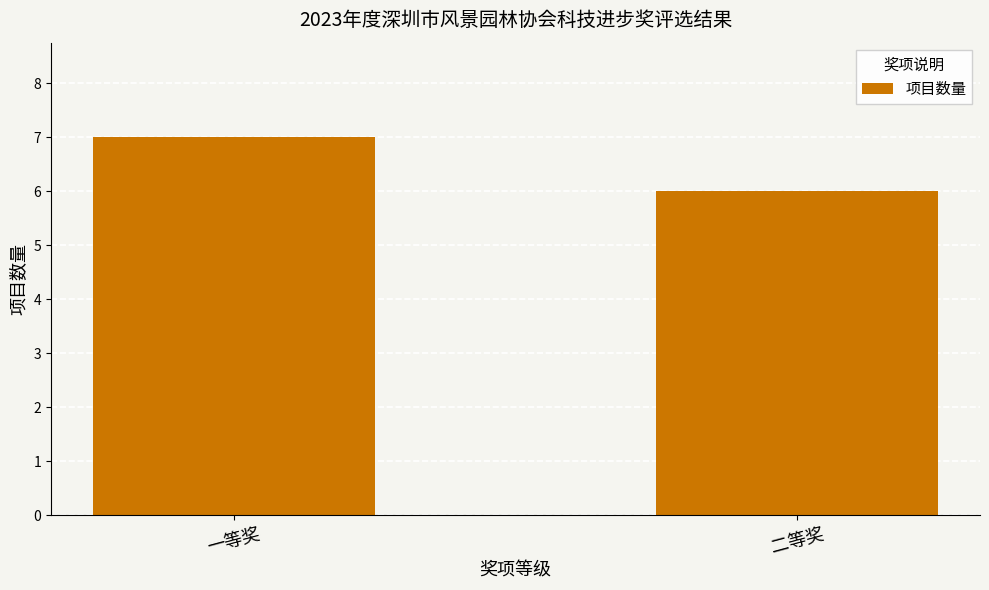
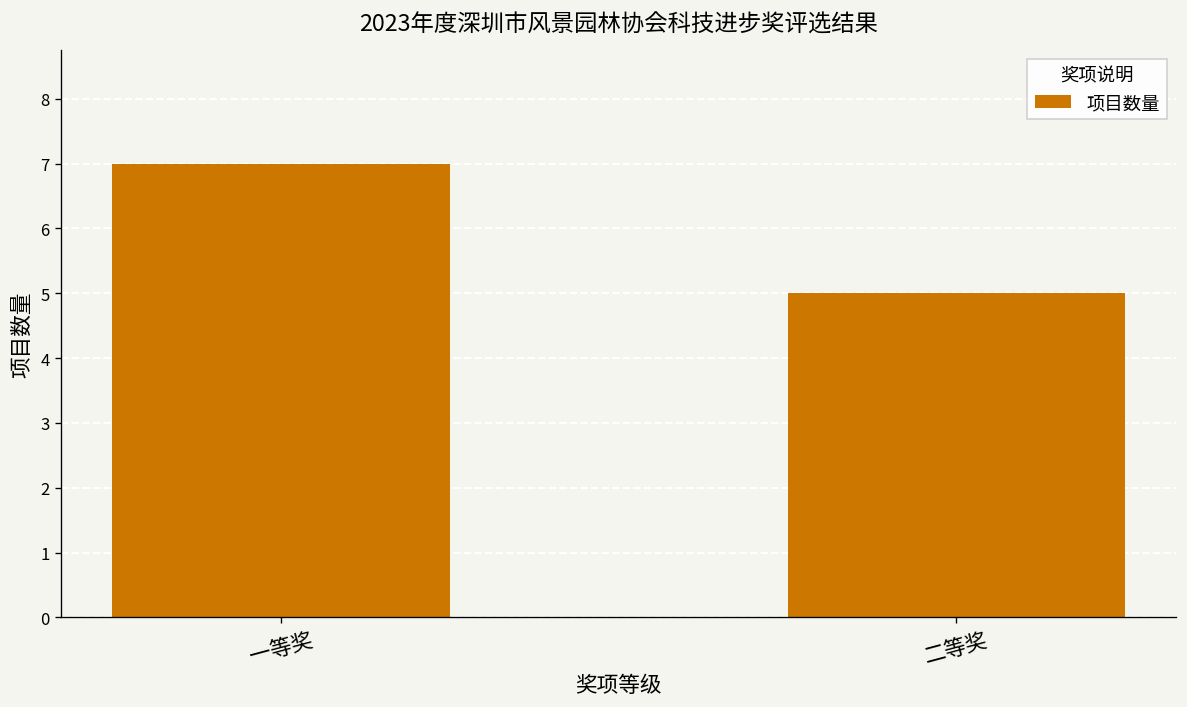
  {
    "一等奖": 7,
-   "二等奖": 6
+   "二等奖": 5
  }
